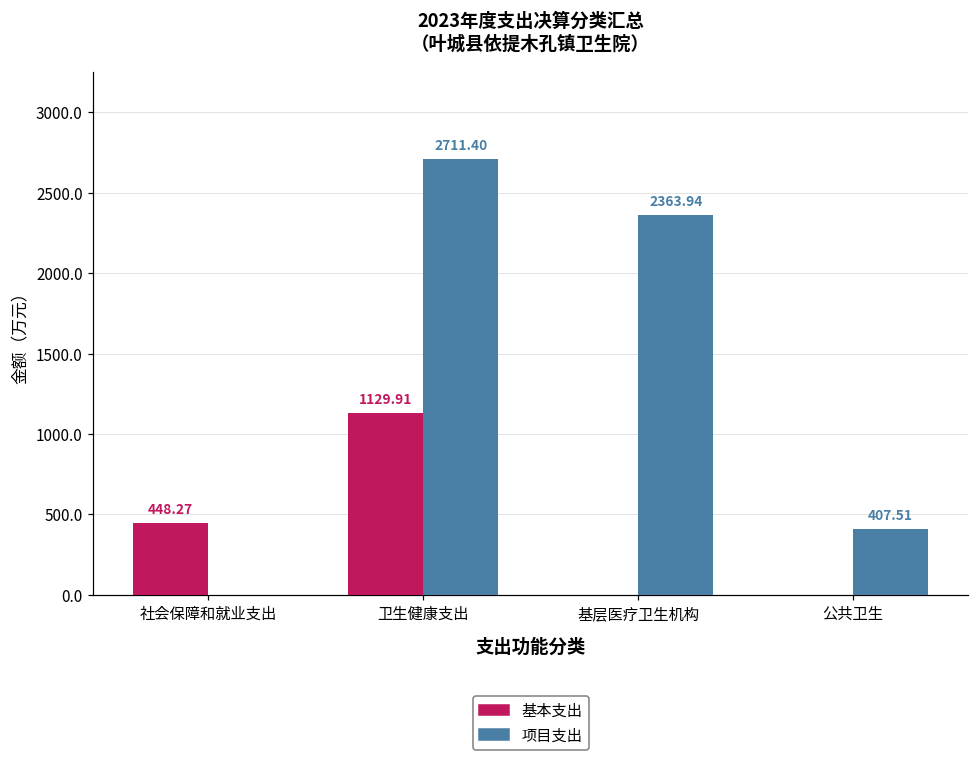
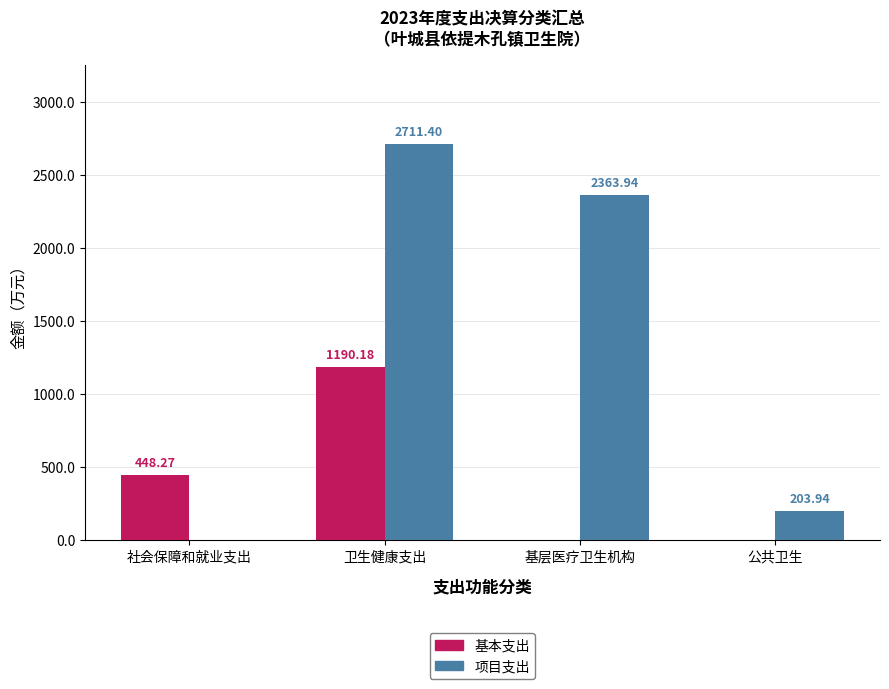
  {
    "基本支出": {
      "社会保障和就业支出": 448.27,
-     "卫生健康支出": 1129.91
+     "卫生健康支出": 1190.18
    },
    "项目支出": {
      "卫生健康支出": 2711.40,
      "基层医疗卫生机构": 2363.94,
-     "公共卫生": 407.51
+     "公共卫生": 203.94
    }
  }
